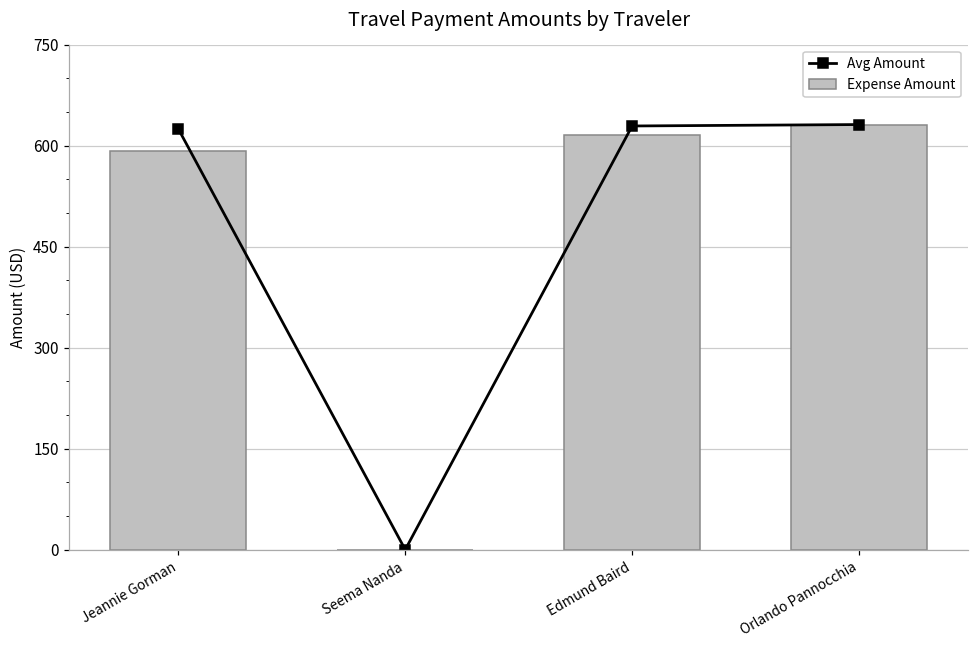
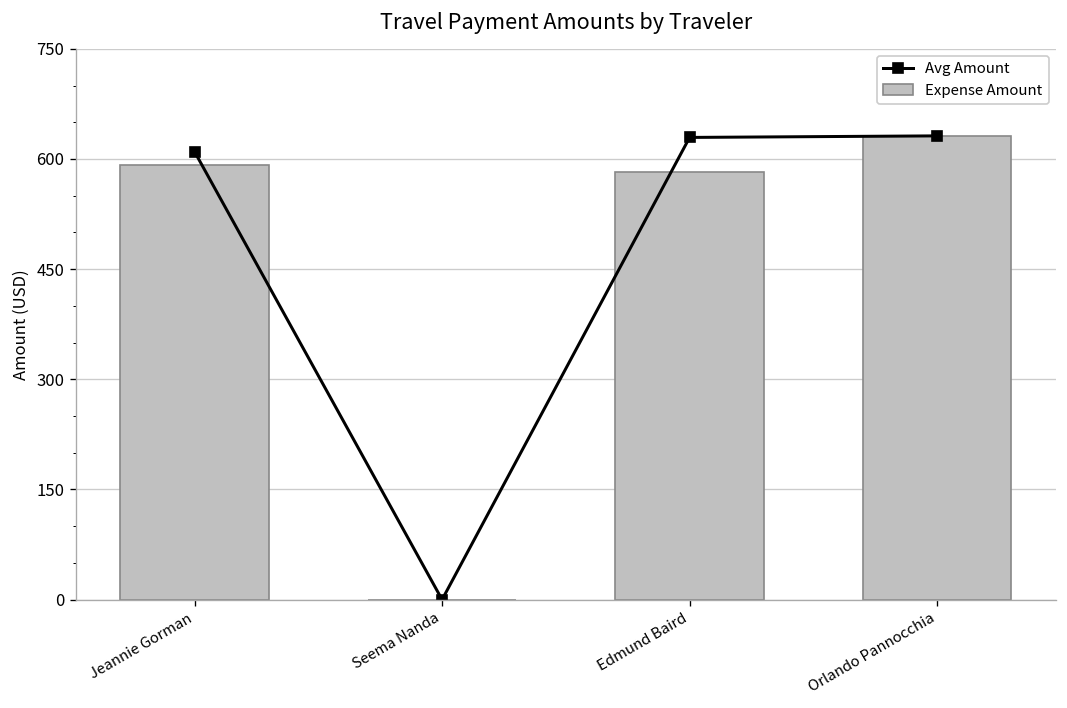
  {
    "Avg Amount": {
-     "Jeannie Gorman": 630,
+     "Jeannie Gorman": 610,
      "Seema Nanda": 0,
      "Edmund Baird": 630,
      "Orlando Pannocchia": 630
    },
    "Expense Amount": {
      "Jeannie Gorman": 590,
      "Seema Nanda": 0,
-     "Edmund Baird": 620,
+     "Edmund Baird": 580,
      "Orlando Pannocchia": 630
    }
  }
